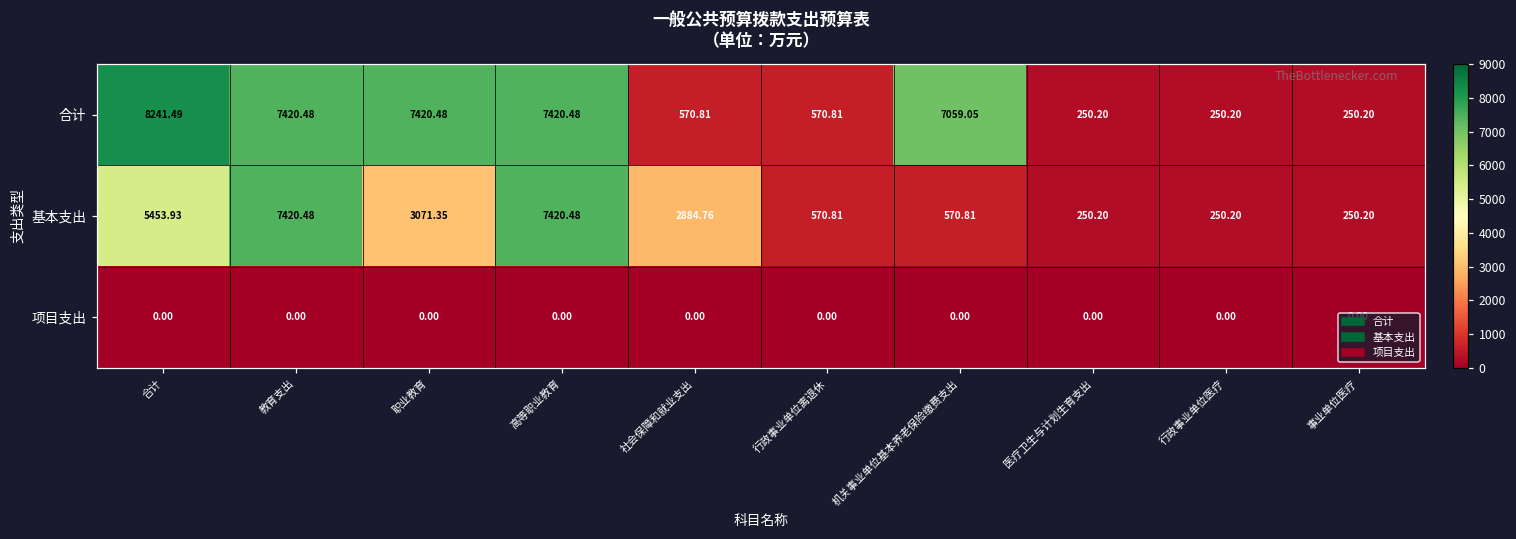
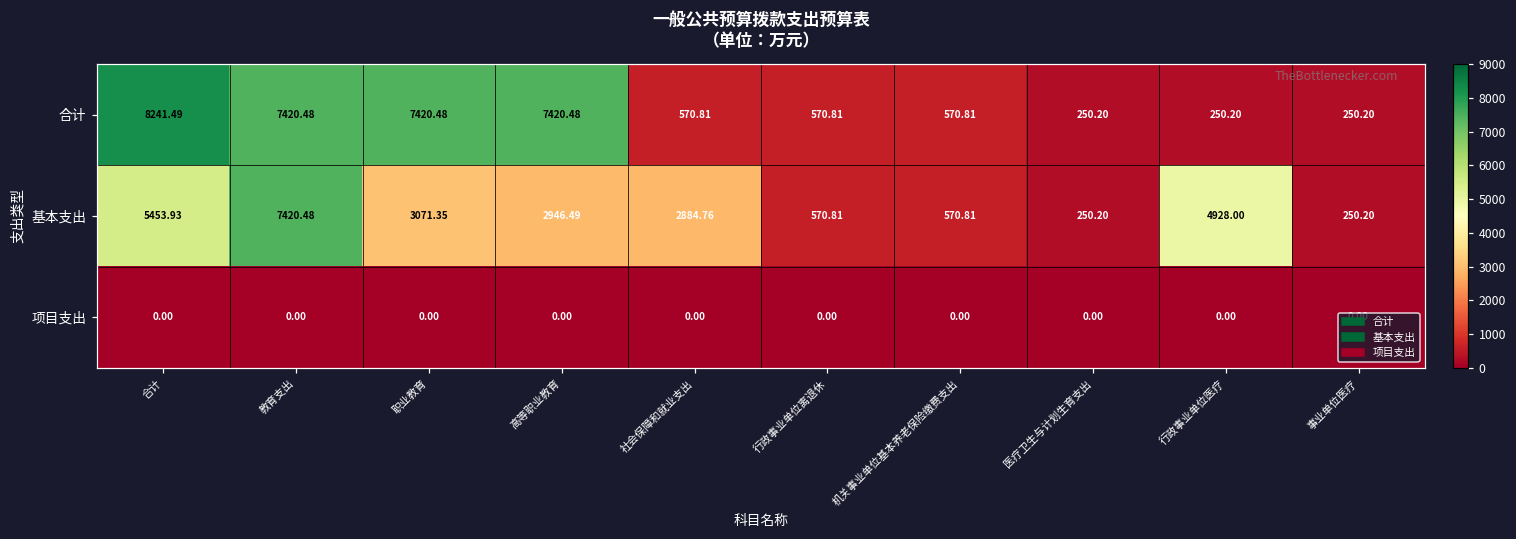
  {
    "合计": {
      "合计": 8241.49,
      "教育支出": 7420.48,
      "职业教育": 7420.48,
      "高等职业教育": 7420.48,
      "社会保障和就业支出": 570.81,
      "行政事业单位离退休": 570.81,
-     "机关事业单位基本养老保险缴费支出": 7059.05,
+     "机关事业单位基本养老保险缴费支出": 570.81,
      "医疗卫生与计划生育支出": 250.20,
      "行政事业单位医疗": 250.20
    },
    "基本支出": {
      "合计": 5453.93,
      "教育支出": 7420.48,
      "职业教育": 3071.35,
-     "高等职业教育": 7420.48,
+     "高等职业教育": 2946.49,
      "社会保障和就业支出": 2884.76,
      "行政事业单位离退休": 570.81,
      "机关事业单位基本养老保险缴费支出": 570.81,
      "医疗卫生与计划生育支出": 250.20,
-     "行政事业单位医疗": 250.20,
+     "行政事业单位医疗": 4928.00,
      "事业单位医疗": 250.20
    },
    "项目支出": {
      "合计": 0.00,
      "教育支出": 0.00,
      "职业教育": 0.00,
      "高等职业教育": 0.00,
      "社会保障和就业支出": 0.00,
      "行政事业单位离退休": 0.00,
      "机关事业单位基本养老保险缴费支出": 0.00,
      "医疗卫生与计划生育支出": 0.00,
      "行政事业单位医疗": 0.00
    }
  }
